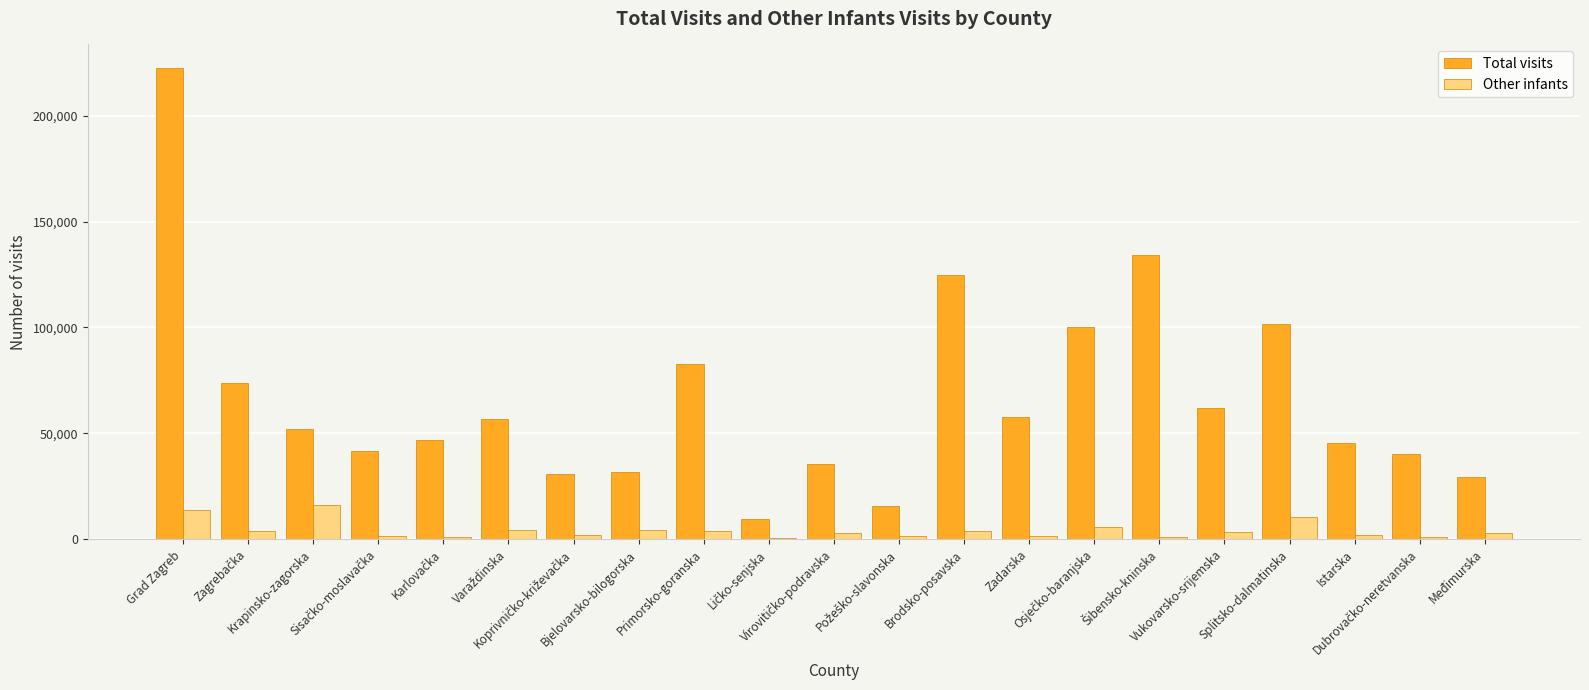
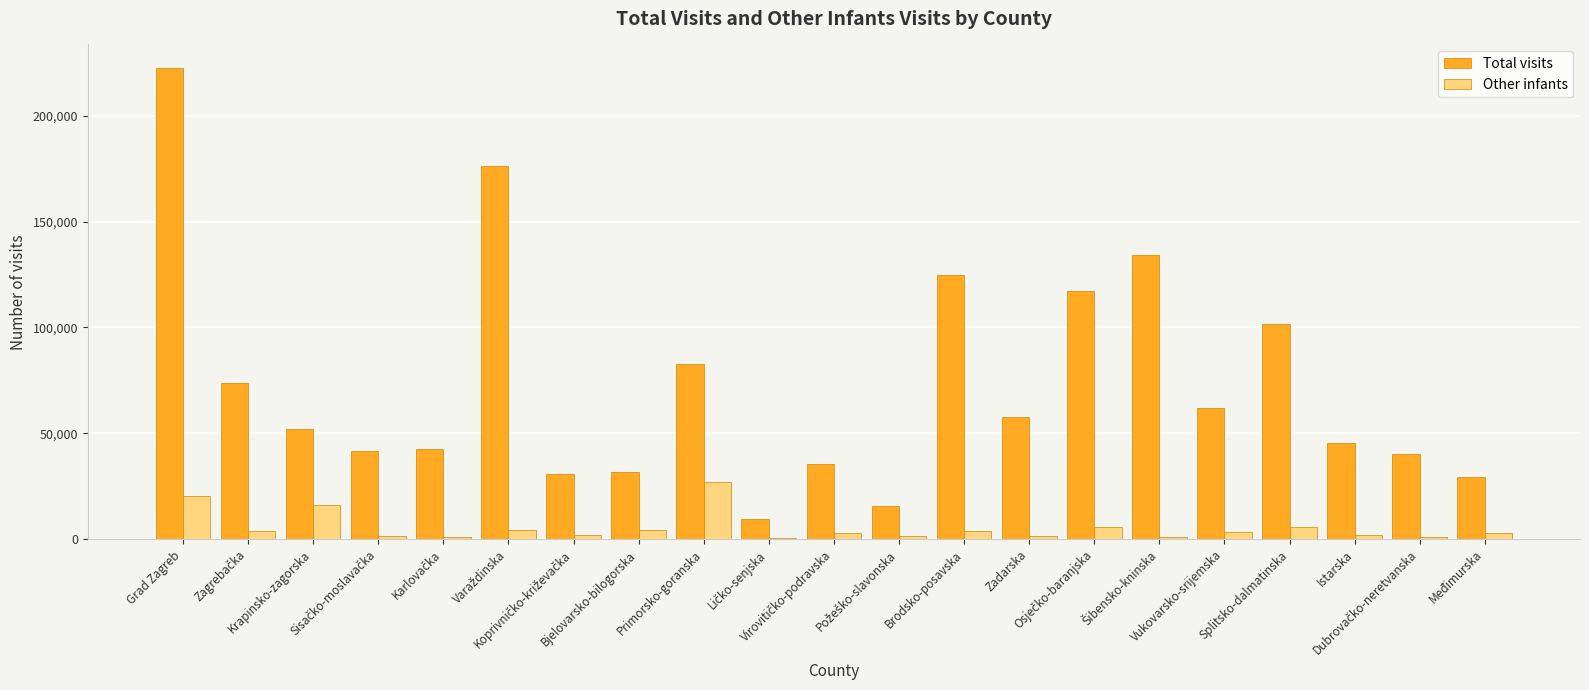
  {
    "Total visits": {
      "Grad Zagreb": "223,000",
      "Zagrebačka": "74,000",
      "Krapinsko-zagorska": "52,000",
      "Sisačko-moslavačka": "42,000",
-     "Karlovačka": "47,000",
-     "Varaždinska": "57,000",
+     "Karlovačka": "43,000",
+     "Varaždinska": "176,000",
      "Koprivničko-križevačka": "31,000",
      "Bjelovarsko-bilogorska": "32,000",
      "Primorsko-goranska": "83,000",
      "Ličko-senjska": "9,000",
      "Virovitičko-podravska": "36,000",
      "Požeško-slavonska": "16,000",
      "Brodsko-posavska": "125,000",
      "Zadarska": "58,000",
-     "Osječko-baranjska": "100,000",
+     "Osječko-baranjska": "117,000",
      "Šibensko-kninska": "134,000",
      "Vukovarsko-srijemska": "62,000",
      "Splitsko-dalmatinska": "101,000",
      "Istarska": "45,000",
      "Dubrovačko-neretvanska": "40,000",
      "Međimurska": "29,000"
    },
    "Other infants": {
-     "Grad Zagreb": "14,000",
+     "Grad Zagreb": "21,000",
      "Zagrebačka": "4,000",
      "Krapinsko-zagorska": "16,000",
      "Sisačko-moslavačka": "1,000",
      "Varaždinska": "4,000",
      "Koprivničko-križevačka": "2,000",
      "Bjelovarsko-bilogorska": "4,000",
-     "Primorsko-goranska": "4,000",
+     "Primorsko-goranska": "27,000",
      "Virovitičko-podravska": "3,000",
      "Požeško-slavonska": "1,000",
      "Brodsko-posavska": "4,000",
      "Zadarska": "2,000",
      "Osječko-baranjska": "6,000",
      "Vukovarsko-srijemska": "3,000",
-     "Splitsko-dalmatinska": "10,000",
+     "Splitsko-dalmatinska": "6,000",
      "Istarska": "2,000",
      "Međimurska": "3,000"
    }
  }
